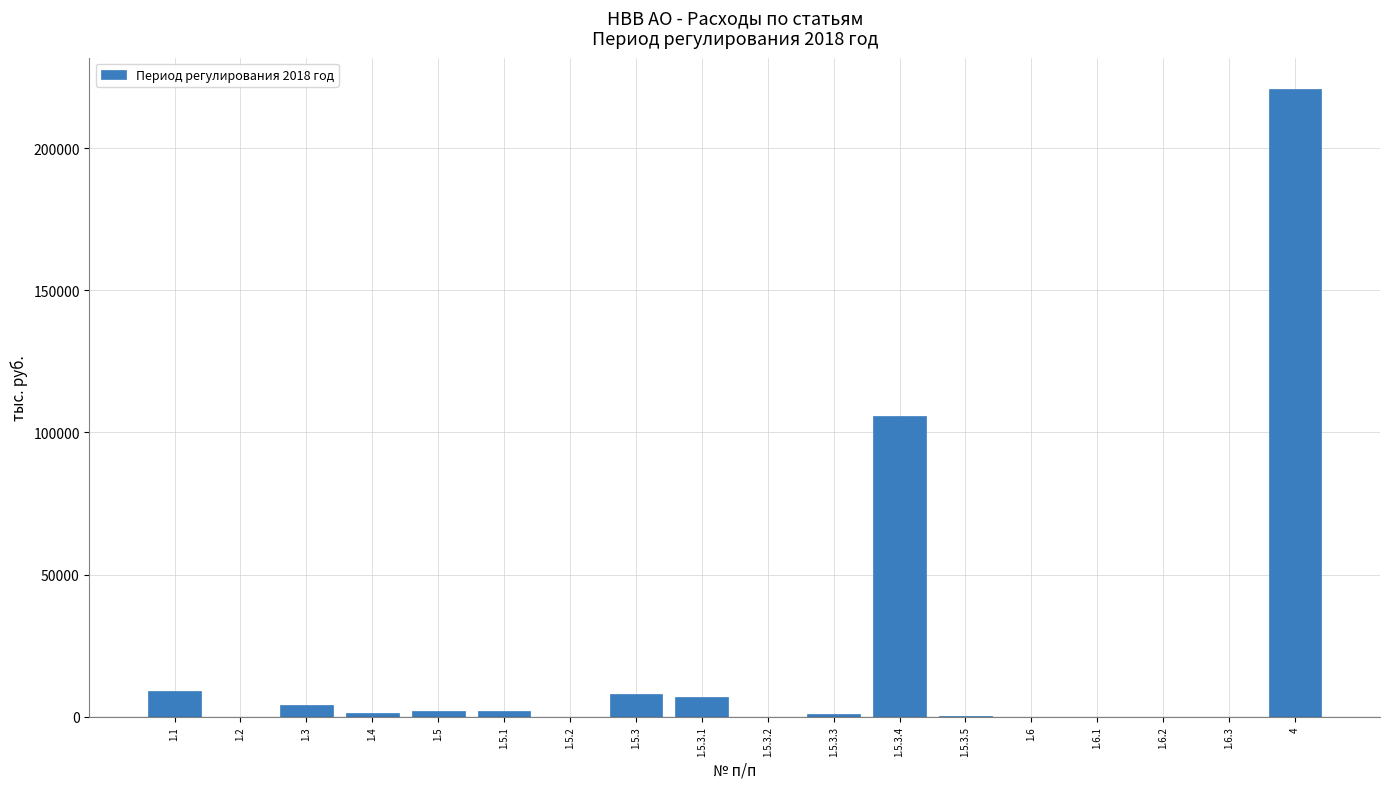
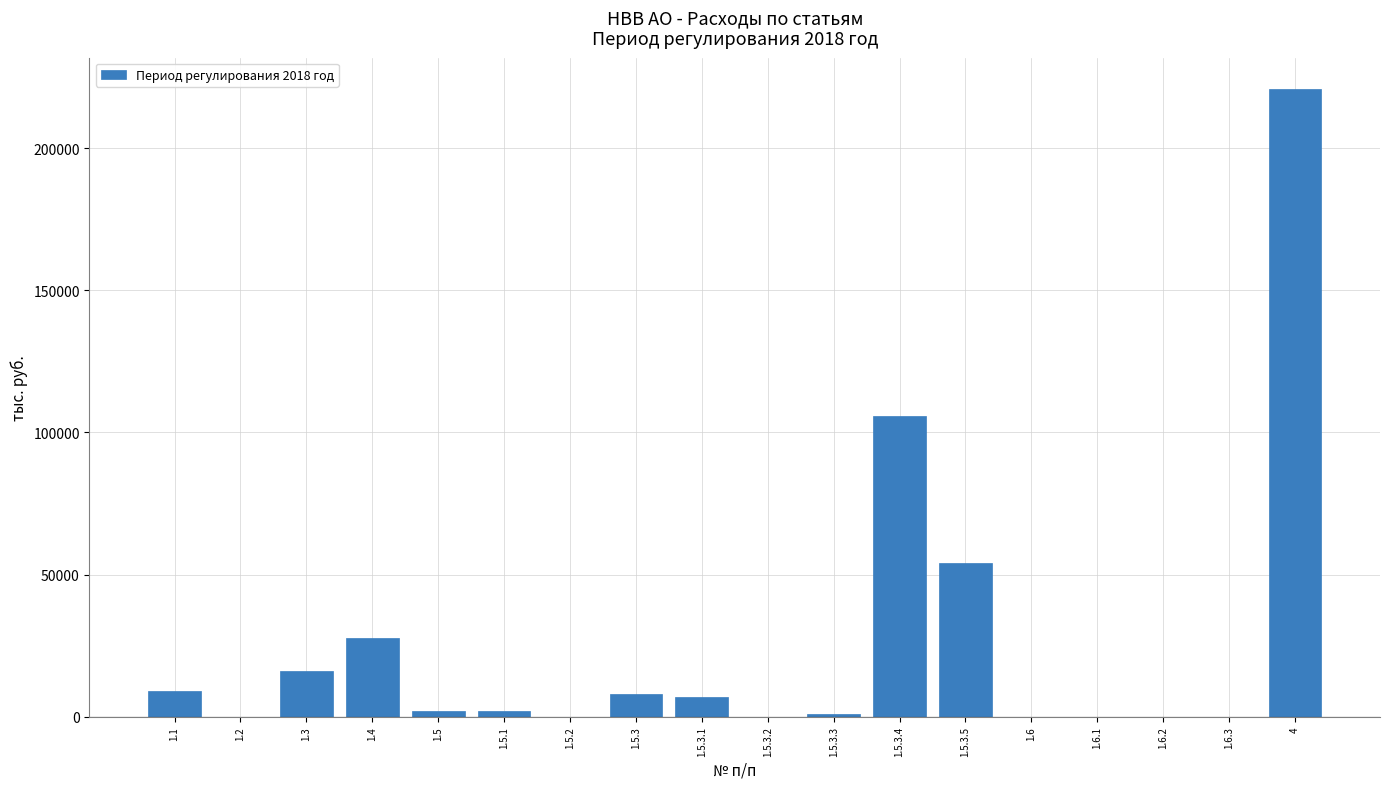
  {
    "1.1": 9000,
    "1.2": 0,
-   "1.3": 4000,
-   "1.4": 1000,
+   "1.3": 16000,
+   "1.4": 28000,
    "1.5": 2000,
    "1.5.1": 2000,
    "1.5.3": 8000,
    "1.5.3.1": 7000,
    "1.5.3.3": 1000,
    "1.5.3.4": 106000,
-   "1.5.3.5": 0,
+   "1.5.3.5": 54000,
    "1.6": 0,
    "1.6.1": 0,
    "1.6.2": 0,
    "1.6.3": 0,
    "4": 221000
  }
